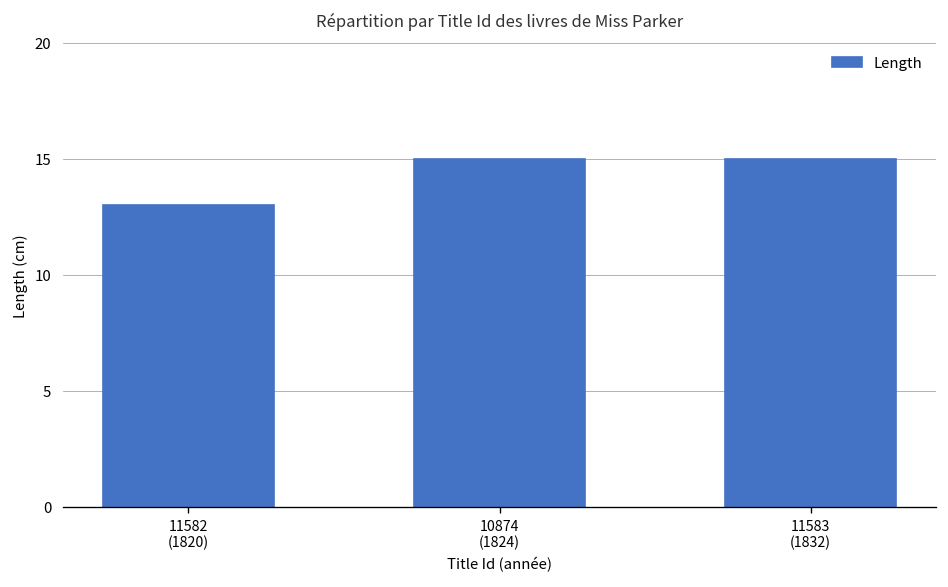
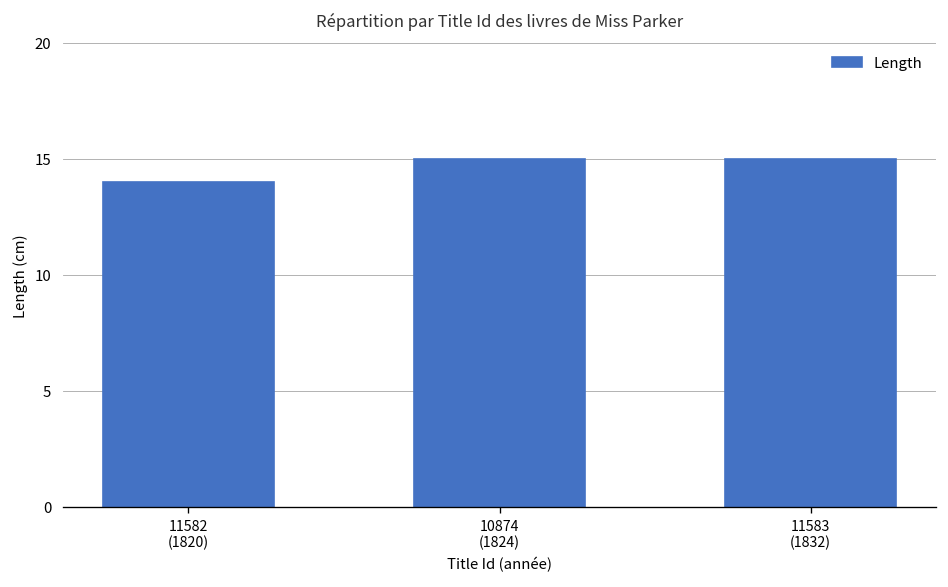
  {
-   "11582 (1820)": 13,
+   "11582 (1820)": 14,
    "10874 (1824)": 15,
    "11583 (1832)": 15
  }
